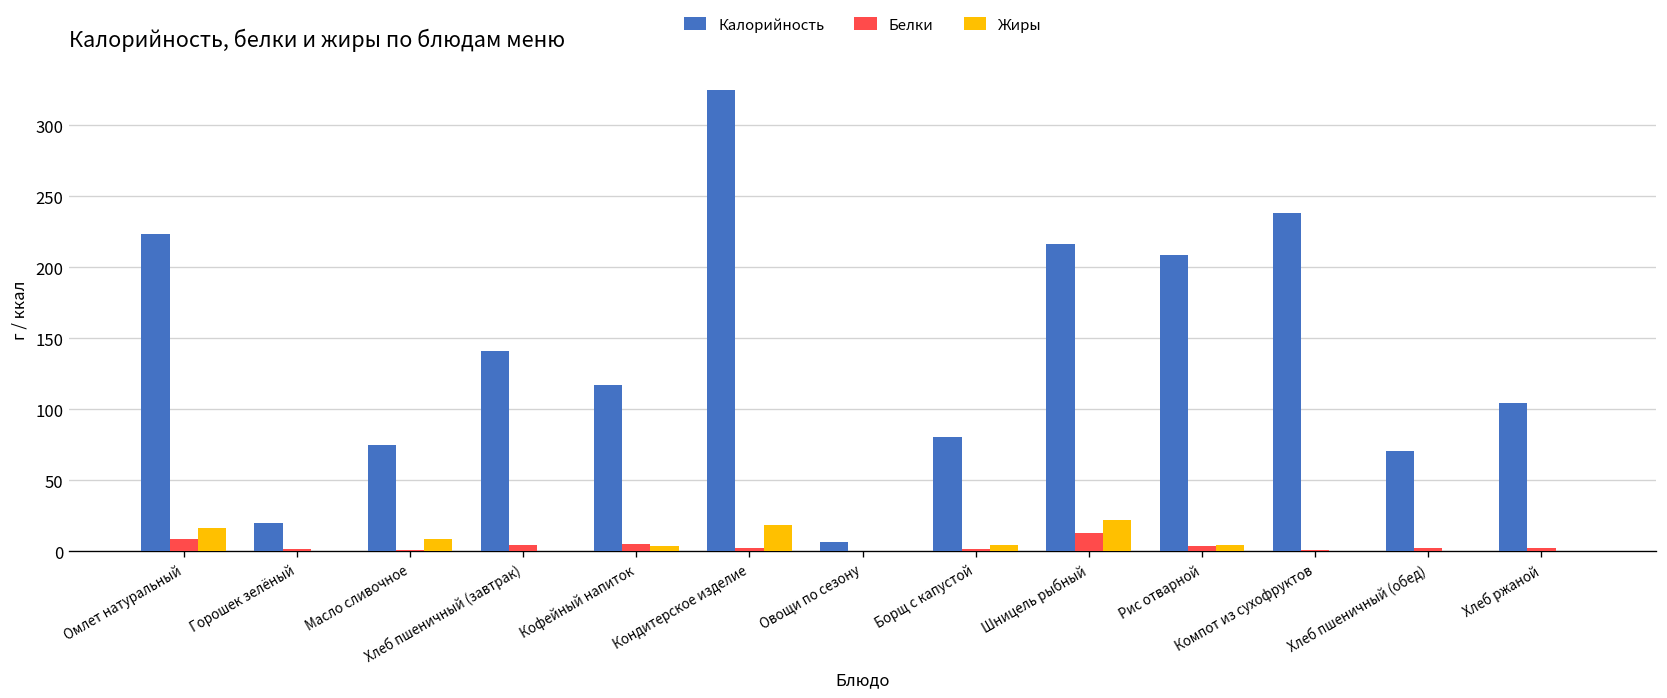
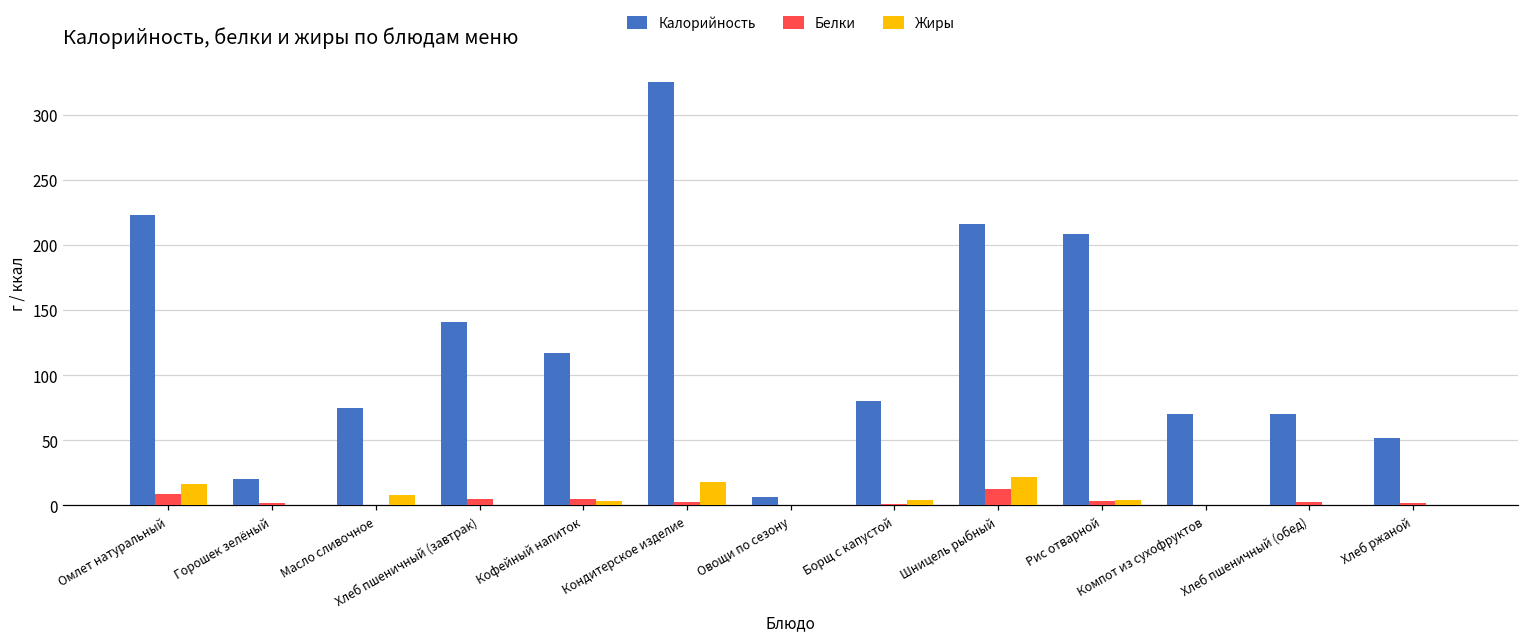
  {
    "Калорийность": {
      "Омлет натуральный": 223,
      "Горошек зелёный": 20,
      "Масло сливочное": 75,
      "Хлеб пшеничный (завтрак)": 141,
      "Кофейный напиток": 117,
      "Кондитерское изделие": 325,
      "Овощи по сезону": 7,
      "Борщ с капустой": 80,
      "Шницель рыбный": 217,
      "Рис отварной": 208,
-     "Компот из сухофруктов": 238,
+     "Компот из сухофруктов": 70,
      "Хлеб пшеничный (обед)": 71,
-     "Хлеб ржаной": 104
+     "Хлеб ржаной": 52
    },
    "Белки": {
      "Омлет натуральный": 9,
      "Хлеб пшеничный (завтрак)": 5,
      "Кофейный напиток": 5,
      "Кондитерское изделие": 2,
      "Шницель рыбный": 13,
      "Рис отварной": 4,
      "Хлеб пшеничный (обед)": 2
    },
    "Жиры": {
      "Омлет натуральный": 17,
      "Масло сливочное": 8,
      "Кофейный напиток": 4,
      "Кондитерское изделие": 18,
      "Борщ с капустой": 4,
      "Шницель рыбный": 22,
      "Рис отварной": 4,
      "Компот из сухофруктов": 0
    }
  }
